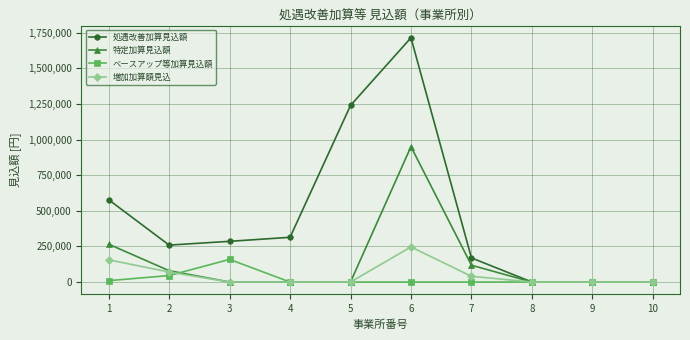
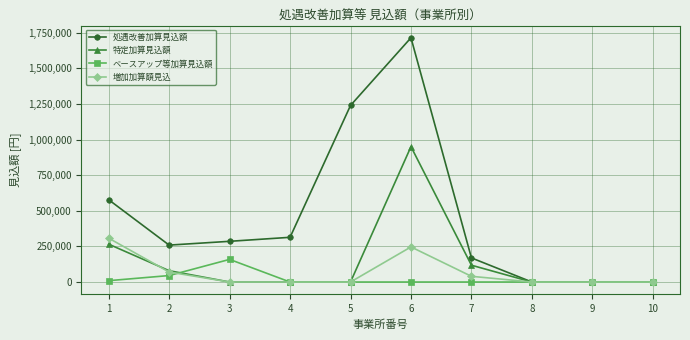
  {
    "ベースアップ等加算見込額": {
      "1": "10,000",
      "2": "50,000",
      "3": "160,000",
      "6": "0",
      "7": "0"
    },
    "増加加算額見込": {
-     "1": "160,000",
+     "1": "310,000",
      "6": "250,000",
      "7": "40,000"
    }
  }
